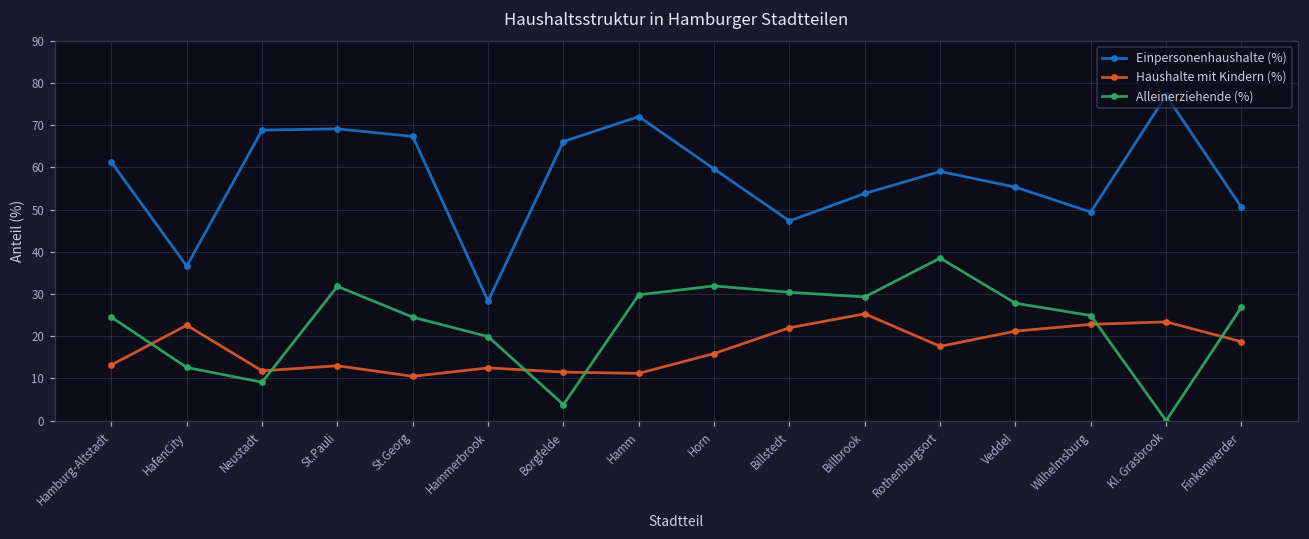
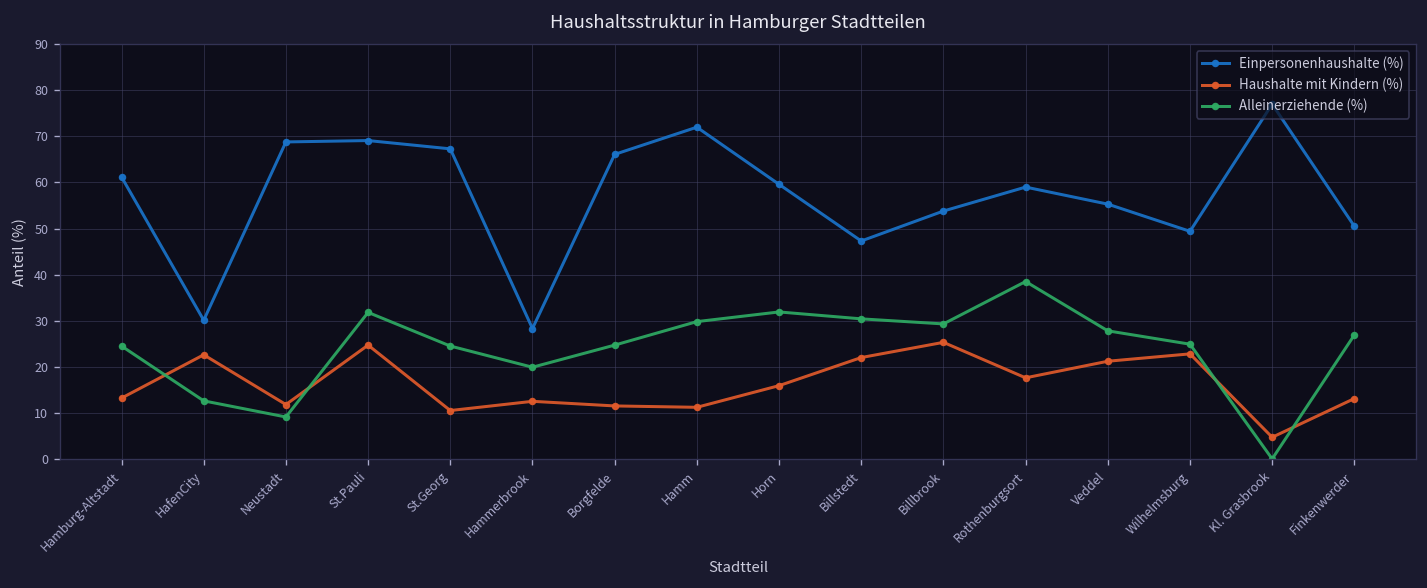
  {
    "Einpersonenhaushalte (%)": {
      "Hamburg-Altstadt": 61,
-     "HafenCity": 37,
+     "HafenCity": 30,
      "Neustadt": 69,
      "St.Pauli": 69,
      "St.Georg": 67,
      "Hammerbrook": 28,
      "Borgfelde": 66,
      "Hamm": 72,
      "Horn": 60,
      "Billstedt": 47,
      "Billbrook": 54,
      "Rothenburgsort": 59,
      "Veddel": 55,
      "Wilhelmsburg": 49,
      "Finkenwerder": 51
    },
    "Haushalte mit Kindern (%)": {
      "Hamburg-Altstadt": 13,
      "HafenCity": 23,
      "Neustadt": 12,
-     "St.Pauli": 13,
+     "St.Pauli": 25,
      "St.Georg": 11,
      "Hammerbrook": 13,
      "Borgfelde": 12,
      "Hamm": 11,
      "Horn": 16,
      "Billstedt": 22,
      "Billbrook": 25,
      "Rothenburgsort": 18,
      "Veddel": 21,
      "Wilhelmsburg": 23,
-     "Kl. Grasbrook": 23,
-     "Finkenwerder": 19
+     "Kl. Grasbrook": 5,
+     "Finkenwerder": 13
    },
    "Alleinerziehende (%)": {
      "Hamburg-Altstadt": 25,
      "HafenCity": 13,
      "Neustadt": 9,
      "St.Pauli": 32,
      "St.Georg": 25,
      "Hammerbrook": 20,
-     "Borgfelde": 4,
+     "Borgfelde": 25,
      "Hamm": 30,
      "Horn": 32,
      "Billstedt": 30,
      "Billbrook": 29,
      "Rothenburgsort": 39,
      "Veddel": 28,
      "Wilhelmsburg": 25,
      "Kl. Grasbrook": 0,
      "Finkenwerder": 27
    }
  }
